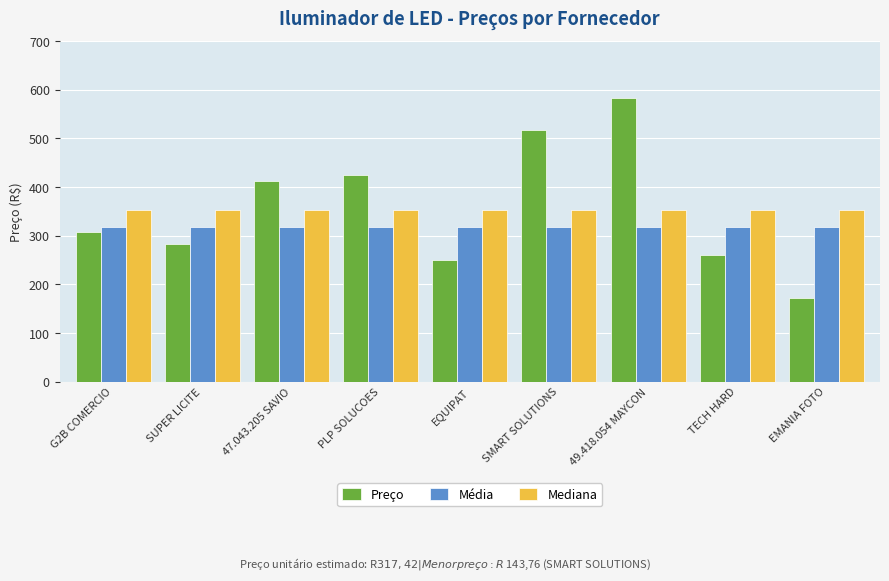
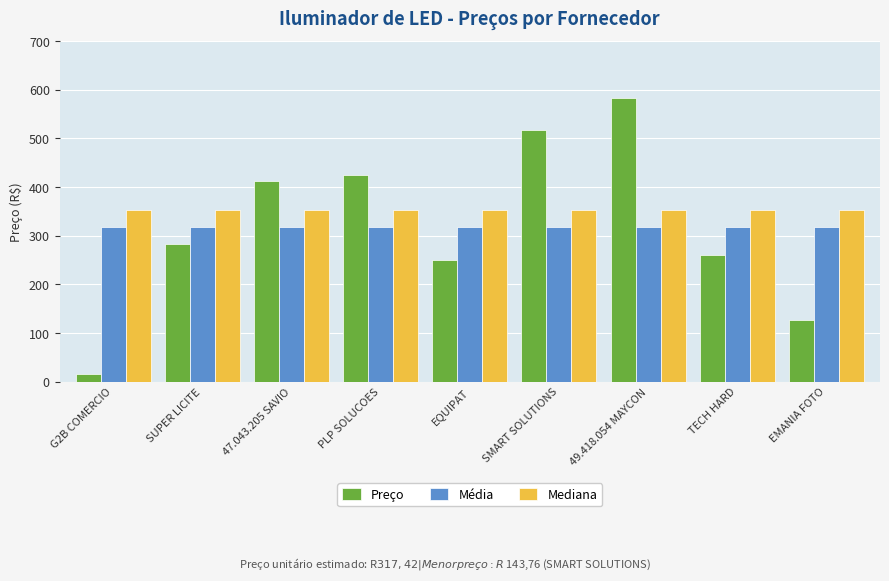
  {
    "Preço": {
-     "G2B COMERCIO": 310,
+     "G2B COMERCIO": 20,
      "SUPER LICITE": 280,
      "47.043.205 SAVIO": 410,
      "PLP SOLUCOES": 420,
      "EQUIPAT": 250,
      "SMART SOLUTIONS": 520,
      "49.418.054 MAYCON": 580,
      "TECH HARD": 260,
-     "EMANIA FOTO": 170
+     "EMANIA FOTO": 130
    },
    "Média": {
      "G2B COMERCIO": 320,
      "SUPER LICITE": 320,
      "47.043.205 SAVIO": 320,
      "PLP SOLUCOES": 320,
      "EQUIPAT": 320,
      "SMART SOLUTIONS": 320,
      "49.418.054 MAYCON": 320,
      "TECH HARD": 320,
      "EMANIA FOTO": 320
    },
    "Mediana": {
      "G2B COMERCIO": 350,
      "SUPER LICITE": 350,
      "47.043.205 SAVIO": 350,
      "PLP SOLUCOES": 350,
      "EQUIPAT": 350,
      "SMART SOLUTIONS": 350,
      "49.418.054 MAYCON": 350,
      "TECH HARD": 350,
      "EMANIA FOTO": 350
    }
  }
